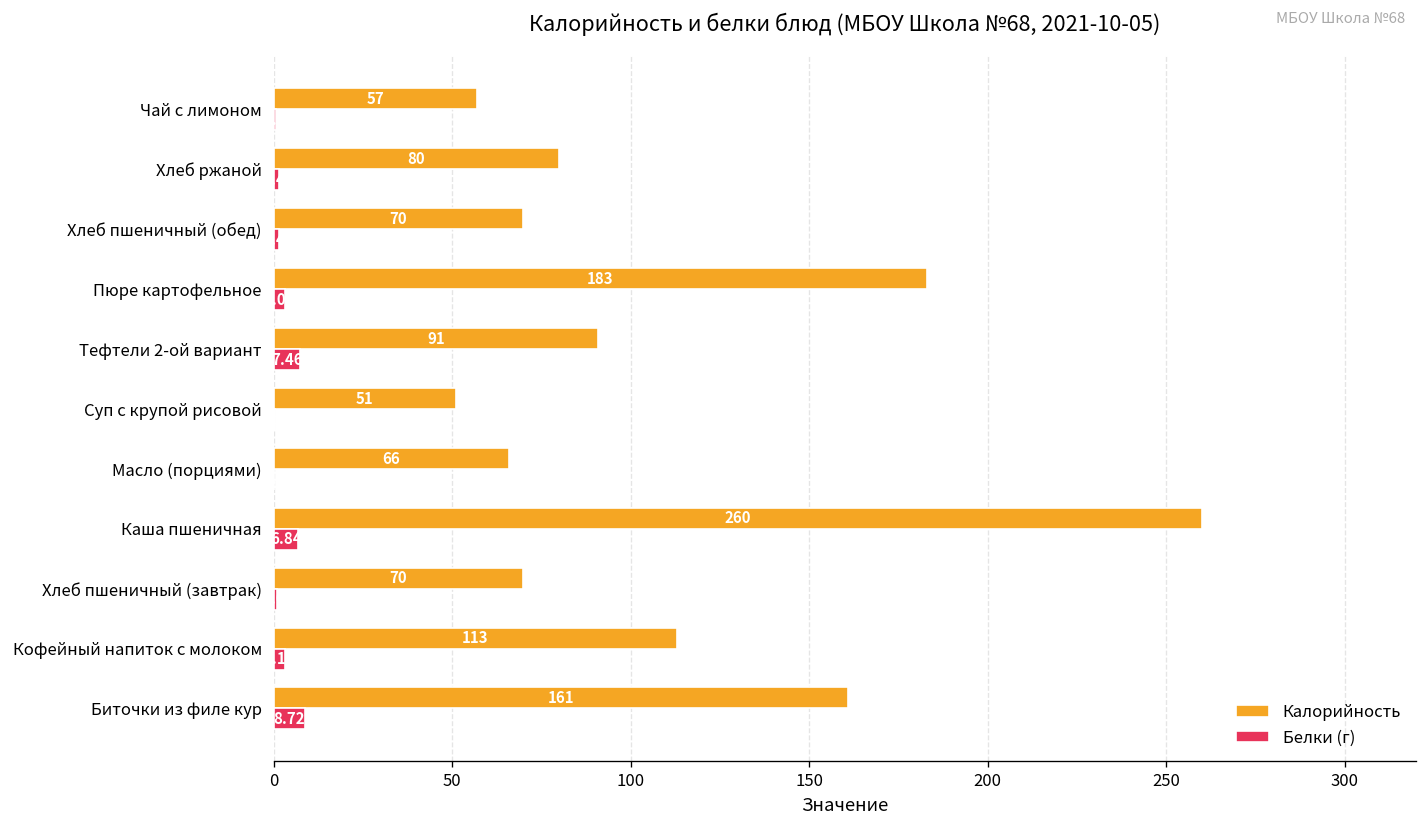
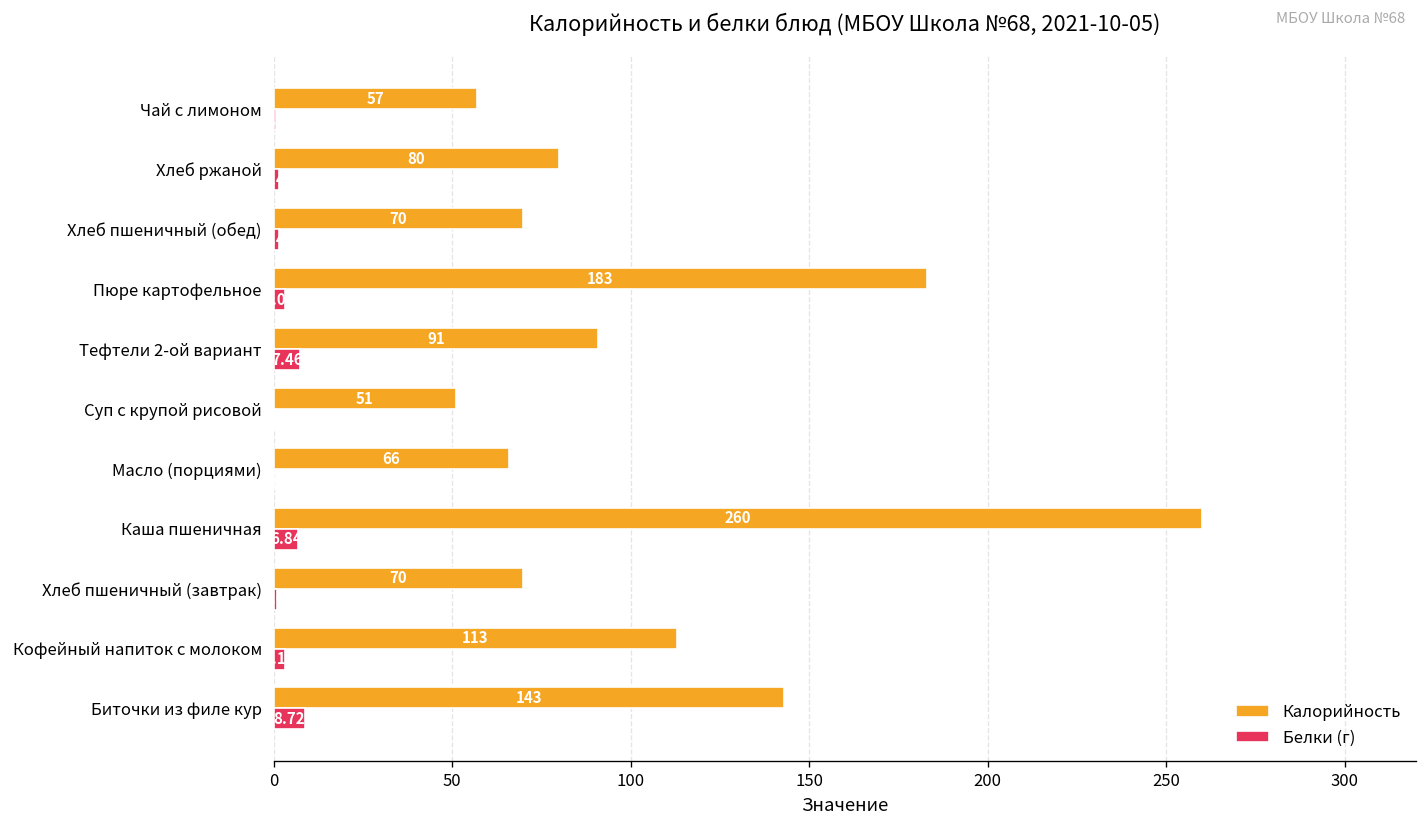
  {
    "Калорийность": {
      "Чай с лимоном": 57,
      "Хлеб ржаной": 80,
      "Хлеб пшеничный (обед)": 70,
      "Пюре картофельное": 183,
      "Тефтели 2-ой вариант": 91,
      "Суп с крупой рисовой": 51,
      "Масло (порциями)": 66,
      "Каша пшеничная": 260,
      "Хлеб пшеничный (завтрак)": 70,
      "Кофейный напиток с молоком": 113,
-     "Биточки из филе кур": 161
+     "Биточки из филе кур": 143
    },
    "Белки (г)": {
      "Тефтели 2-ой вариант": 7.46,
      "Каша пшеничная": 6.84,
      "Биточки из филе кур": 8.72
    }
  }
